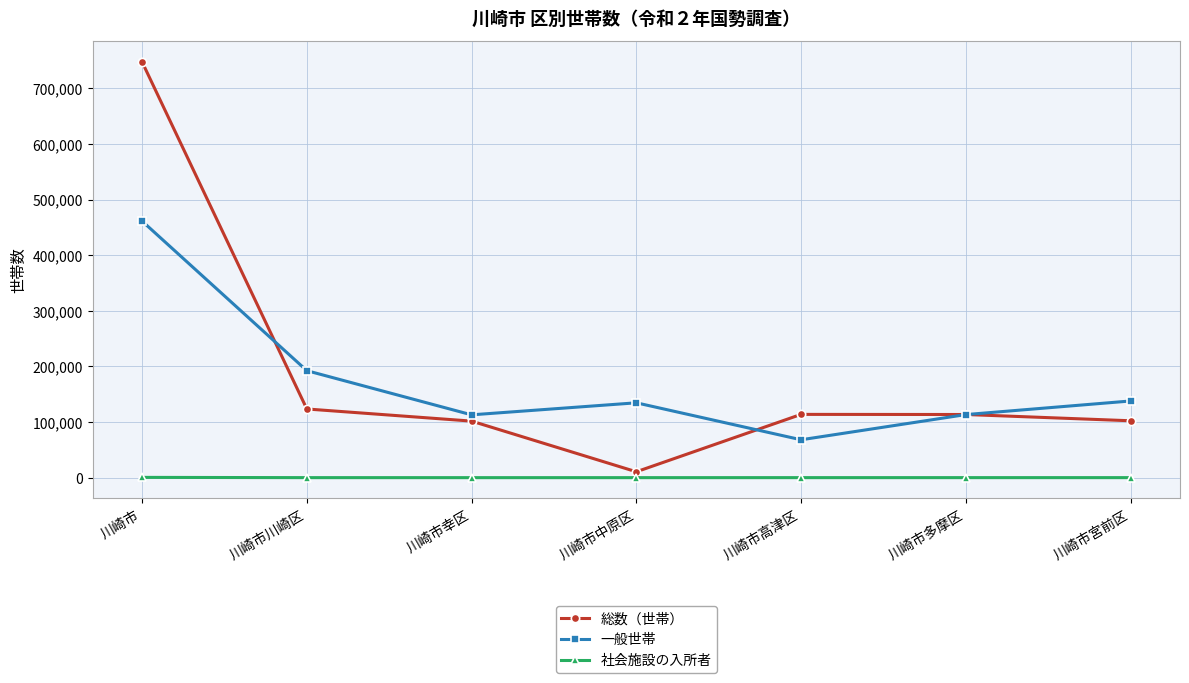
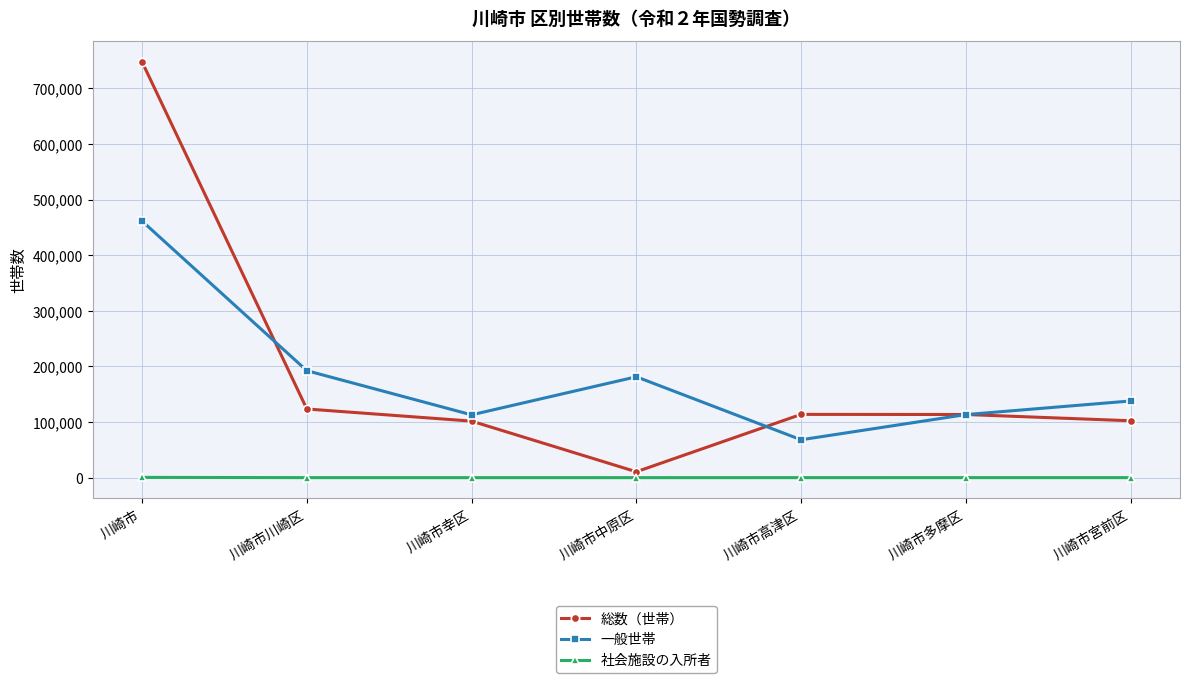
  {
    "総数（世帯）": {
      "川崎市": "750,000",
      "川崎市川崎区": "120,000",
      "川崎市幸区": "100,000",
      "川崎市中原区": "10,000",
      "川崎市高津区": "110,000",
      "川崎市宮前区": "100,000"
    },
    "一般世帯": {
      "川崎市": "460,000",
      "川崎市川崎区": "190,000",
      "川崎市幸区": "110,000",
-     "川崎市中原区": "130,000",
+     "川崎市中原区": "180,000",
      "川崎市高津区": "70,000",
      "川崎市宮前区": "140,000"
    },
    "社会施設の入所者": {
      "川崎市": "0",
      "川崎市川崎区": "0",
      "川崎市幸区": "0",
      "川崎市中原区": "0",
      "川崎市高津区": "0",
      "川崎市多摩区": "0",
      "川崎市宮前区": "0"
    }
  }
